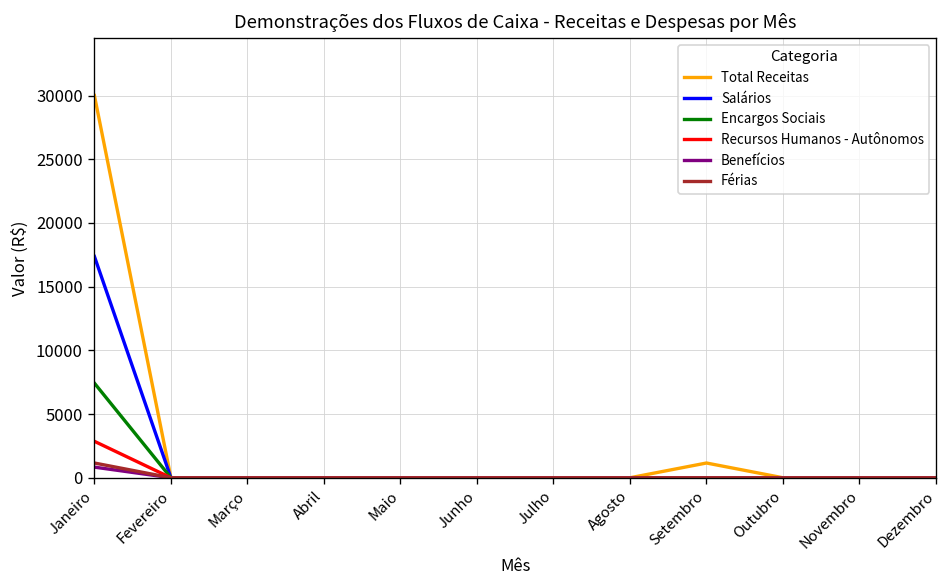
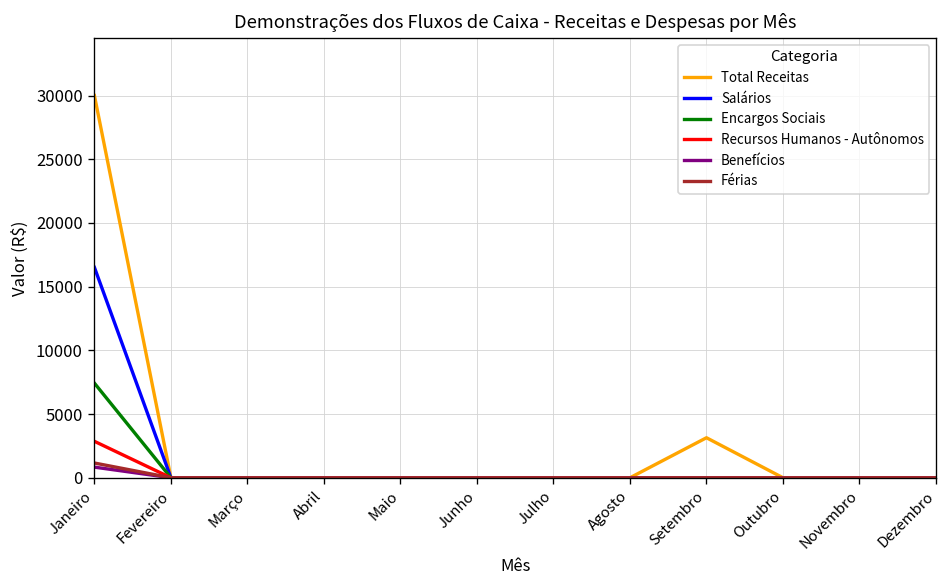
  {
    "Total Receitas": {
      "Janeiro": 30000,
-     "Setembro": 1200
+     "Setembro": 3100
    },
    "Salários": {
-     "Janeiro": 17400
+     "Janeiro": 16500
    },
    "Encargos Sociais": {
      "Janeiro": 7400
    },
    "Recursos Humanos - Autônomos": {
      "Janeiro": 2900
    },
    "Benefícios": {
      "Janeiro": 800
    },
    "Férias": {
      "Janeiro": 1200
    }
  }
